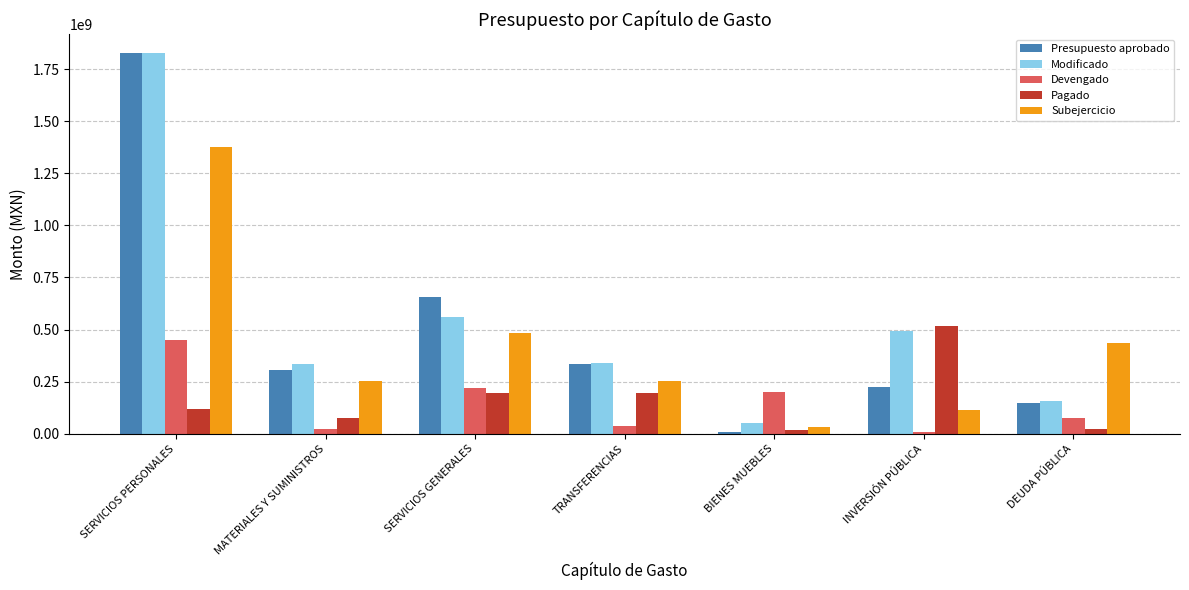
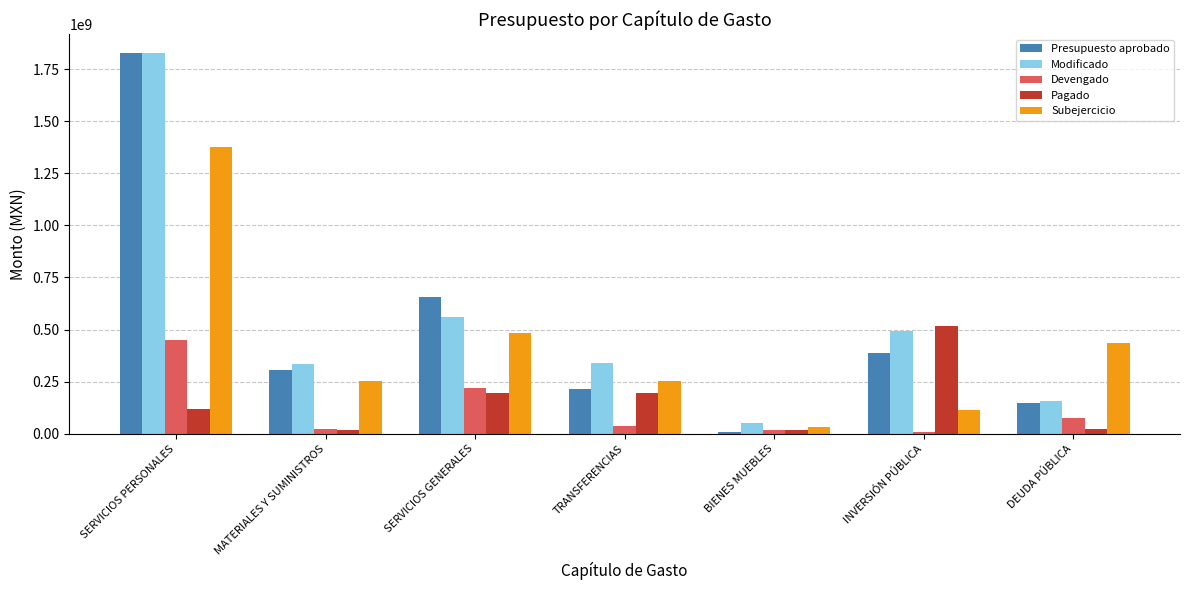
  {
    "Presupuesto aprobado": {
      "SERVICIOS PERSONALES": 1830000000,
      "MATERIALES Y SUMINISTROS": 300000000,
      "SERVICIOS GENERALES": 660000000,
-     "TRANSFERENCIAS": 330000000,
-     "INVERSIÓN PÚBLICA": 220000000,
+     "TRANSFERENCIAS": 210000000,
+     "INVERSIÓN PÚBLICA": 390000000,
      "DEUDA PÚBLICA": 150000000
    },
    "Modificado": {
      "SERVICIOS PERSONALES": 1830000000,
      "MATERIALES Y SUMINISTROS": 340000000,
      "SERVICIOS GENERALES": 560000000,
      "TRANSFERENCIAS": 340000000,
      "BIENES MUEBLES": 50000000,
      "INVERSIÓN PÚBLICA": 490000000,
      "DEUDA PÚBLICA": 160000000
    },
    "Devengado": {
      "SERVICIOS PERSONALES": 450000000,
      "MATERIALES Y SUMINISTROS": 20000000,
      "SERVICIOS GENERALES": 220000000,
      "TRANSFERENCIAS": 40000000,
-     "BIENES MUEBLES": 200000000,
+     "BIENES MUEBLES": 20000000,
      "DEUDA PÚBLICA": 80000000
    },
    "Pagado": {
      "SERVICIOS PERSONALES": 120000000,
-     "MATERIALES Y SUMINISTROS": 70000000,
+     "MATERIALES Y SUMINISTROS": 20000000,
      "SERVICIOS GENERALES": 190000000,
      "TRANSFERENCIAS": 200000000,
      "BIENES MUEBLES": 20000000,
      "INVERSIÓN PÚBLICA": 520000000,
      "DEUDA PÚBLICA": 20000000
    },
    "Subejercicio": {
      "SERVICIOS PERSONALES": 1380000000,
      "MATERIALES Y SUMINISTROS": 250000000,
      "SERVICIOS GENERALES": 480000000,
      "TRANSFERENCIAS": 250000000,
      "BIENES MUEBLES": 30000000,
      "INVERSIÓN PÚBLICA": 110000000,
      "DEUDA PÚBLICA": 440000000
    }
  }
